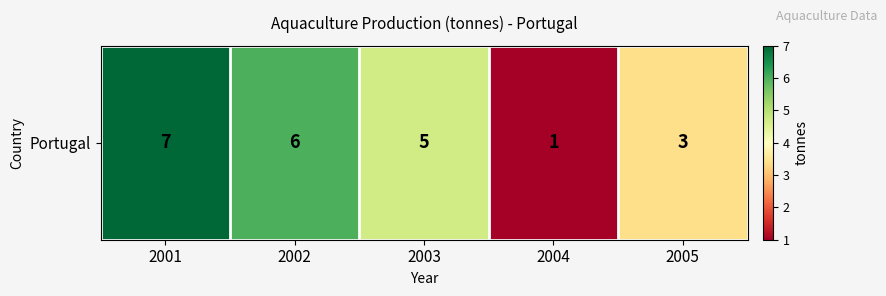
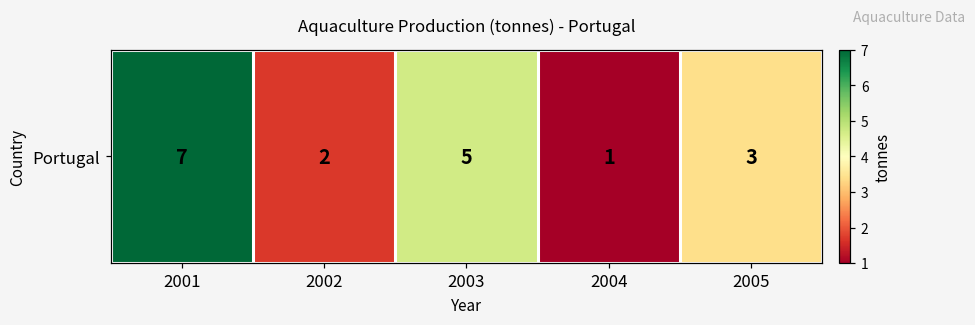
  {
    "Portugal": {
      "2001": 7,
-     "2002": 6,
+     "2002": 2,
      "2003": 5,
      "2004": 1,
      "2005": 3
    }
  }
